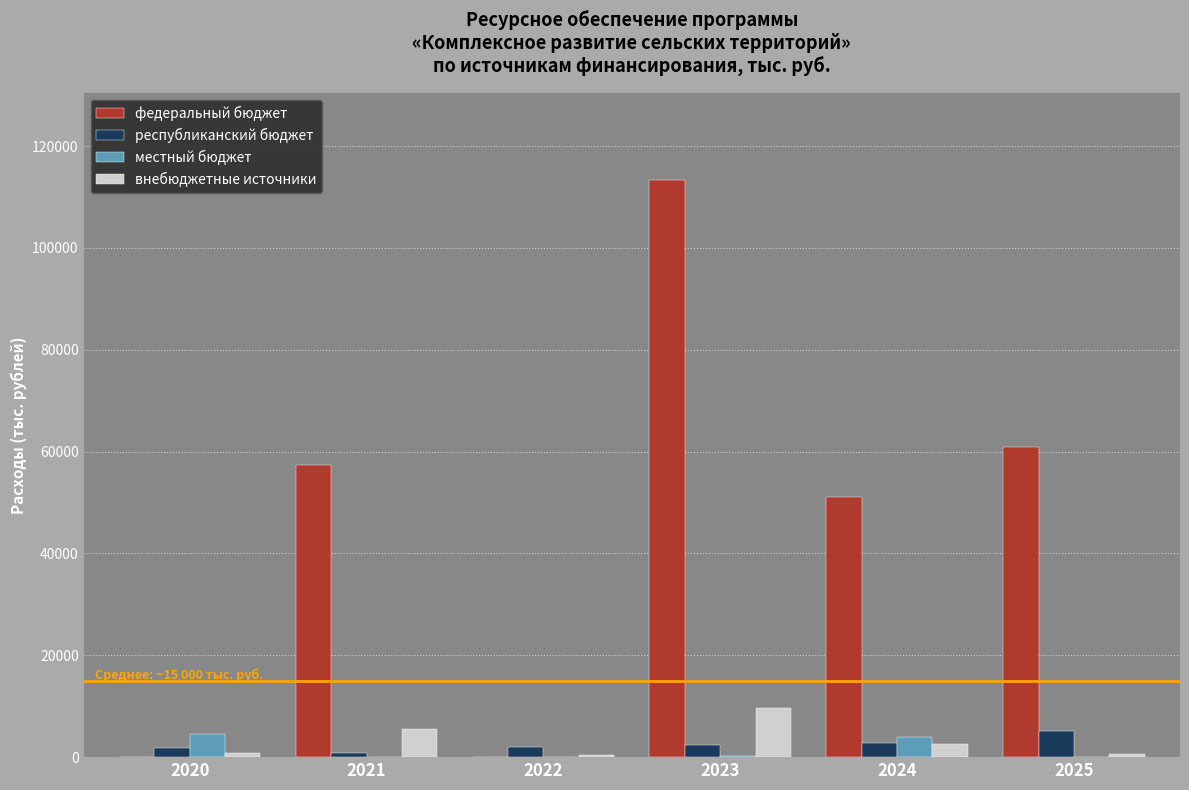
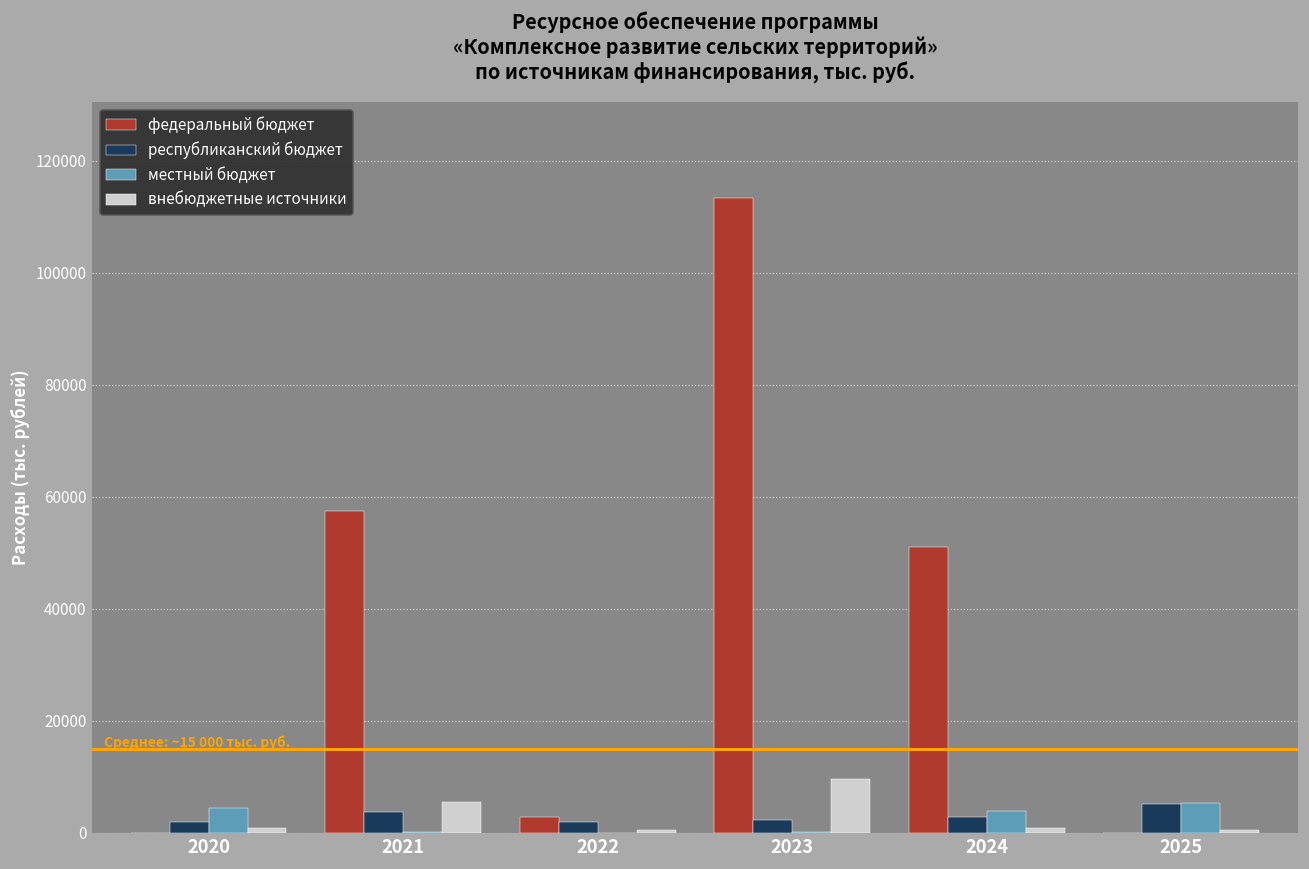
  {
    "федеральный бюджет": {
      "2020": 0,
      "2021": 57000,
-     "2022": 0,
+     "2022": 3000,
      "2023": 113000,
      "2024": 51000,
-     "2025": 61000
+     "2025": 0
    },
    "республиканский бюджет": {
      "2020": 2000,
-     "2021": 1000,
+     "2021": 4000,
      "2022": 2000,
      "2023": 2000,
      "2024": 3000,
      "2025": 5000
    },
    "местный бюджет": {
      "2020": 4000,
      "2024": 4000,
-     "2025": 0
+     "2025": 5000
    },
    "внебюджетные источники": {
      "2020": 1000,
      "2021": 6000,
      "2023": 10000,
-     "2024": 2000,
+     "2024": 1000,
      "2025": 1000
    }
  }
